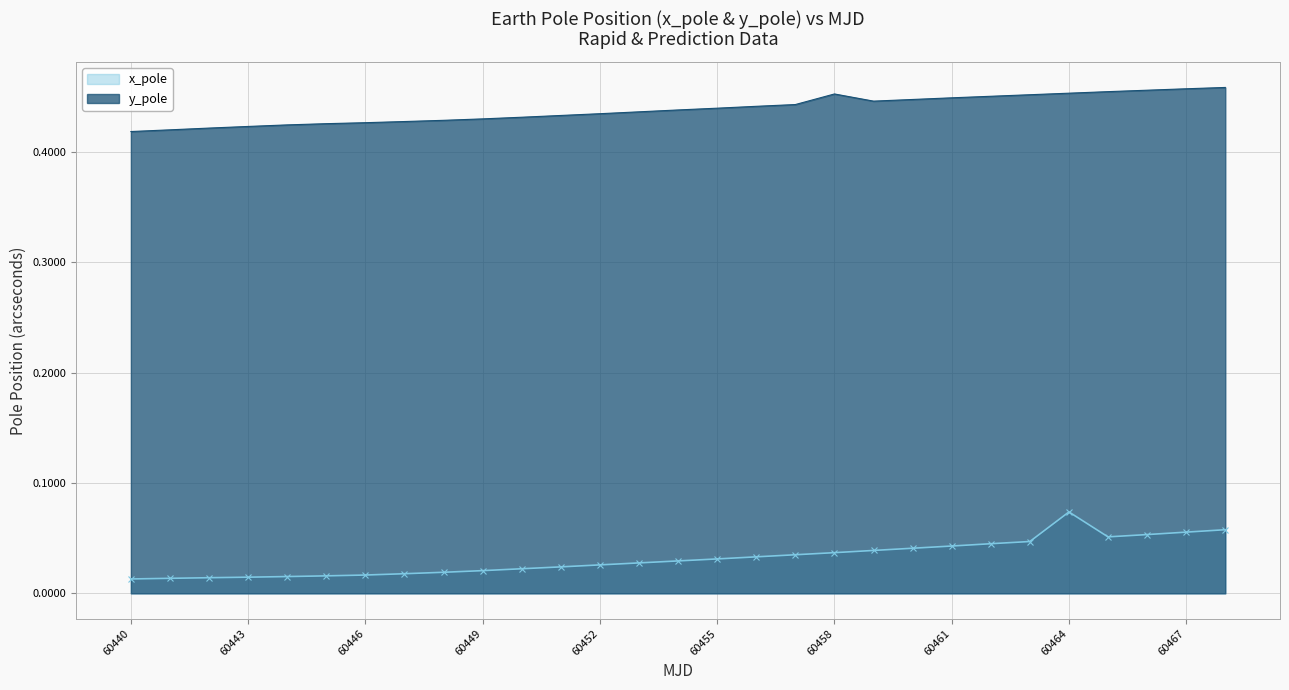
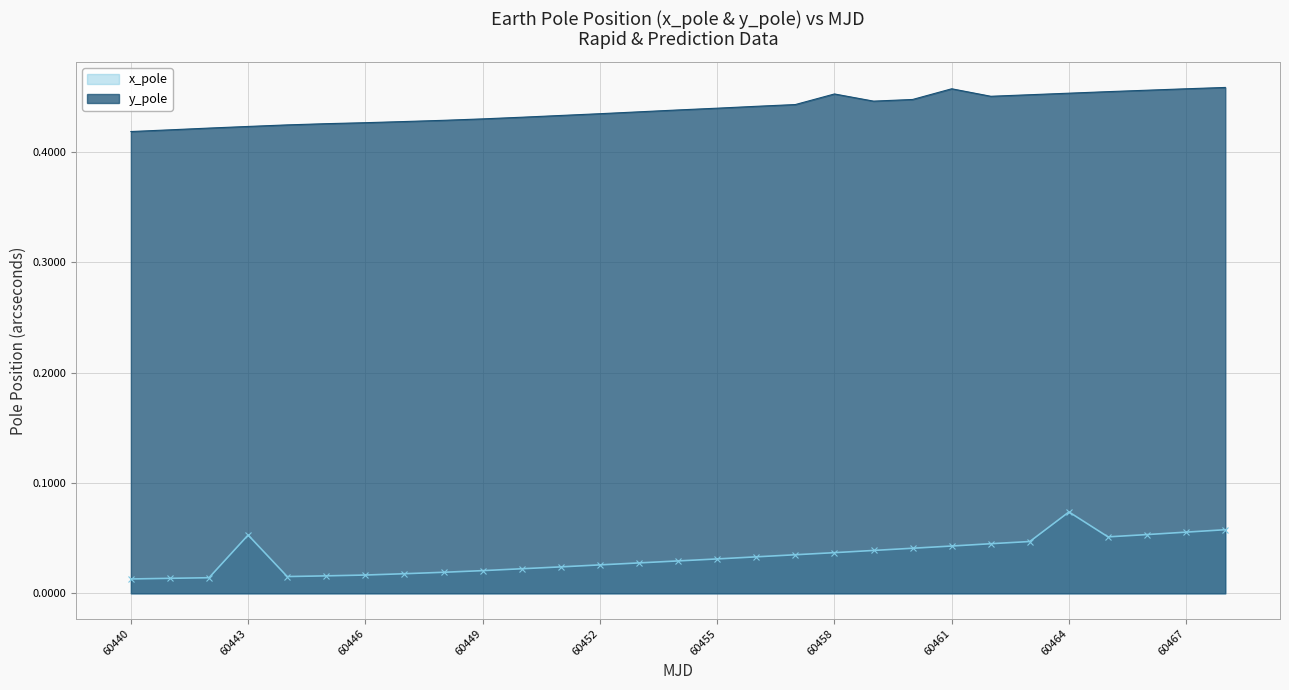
  {
    "x_pole": {
      "60440": 0.013,
-     "60443": 0.015,
+     "60443": 0.053,
      "60446": 0.017,
      "60449": 0.021,
      "60452": 0.026,
      "60455": 0.031,
      "60458": 0.037,
      "60461": 0.043,
      "60464": 0.074,
      "60467": 0.056
    },
    "y_pole": {
      "60440": 0.419,
      "60443": 0.423,
      "60446": 0.427,
      "60449": 0.430,
      "60452": 0.435,
      "60455": 0.440,
      "60458": 0.453,
-     "60461": 0.449,
+     "60461": 0.458,
      "60464": 0.454,
      "60467": 0.458
    }
  }
